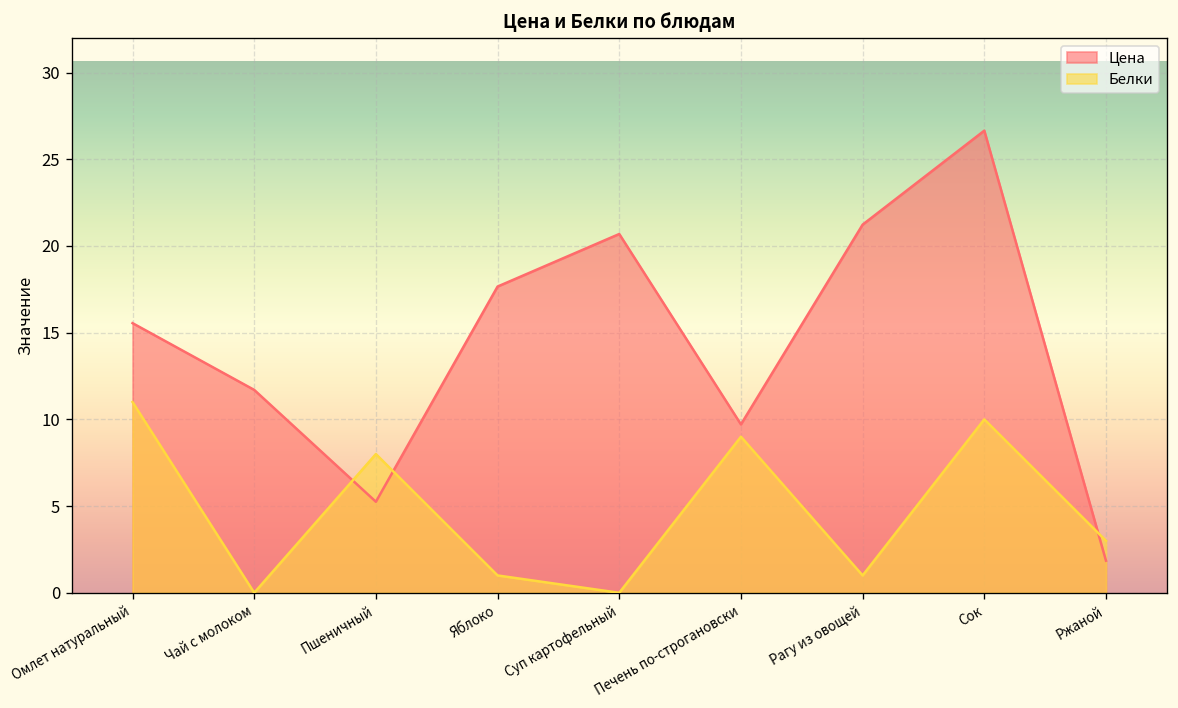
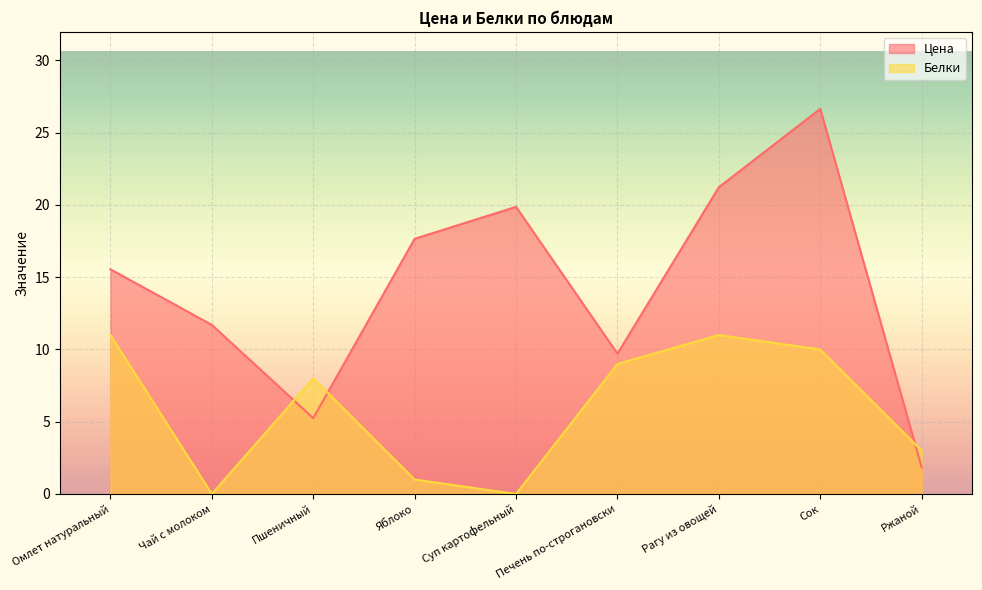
  {
    "Цена": {
      "Омлет натуральный": 15.6,
      "Чай с молоком": 11.7,
      "Пшеничный": 5.3,
      "Яблоко": 17.7,
-     "Суп картофельный": 20.7,
+     "Суп картофельный": 19.9,
      "Печень по-строгановски": 9.7,
      "Рагу из овощей": 21.2,
      "Сок": 26.7,
      "Ржаной": 1.9
    },
    "Белки": {
      "Омлет натуральный": 11,
      "Чай с молоком": 0,
      "Пшеничный": 8,
      "Яблоко": 1,
      "Суп картофельный": 0,
      "Печень по-строгановски": 9,
-     "Рагу из овощей": 1,
+     "Рагу из овощей": 11,
      "Сок": 10,
      "Ржаной": 3
    }
  }
